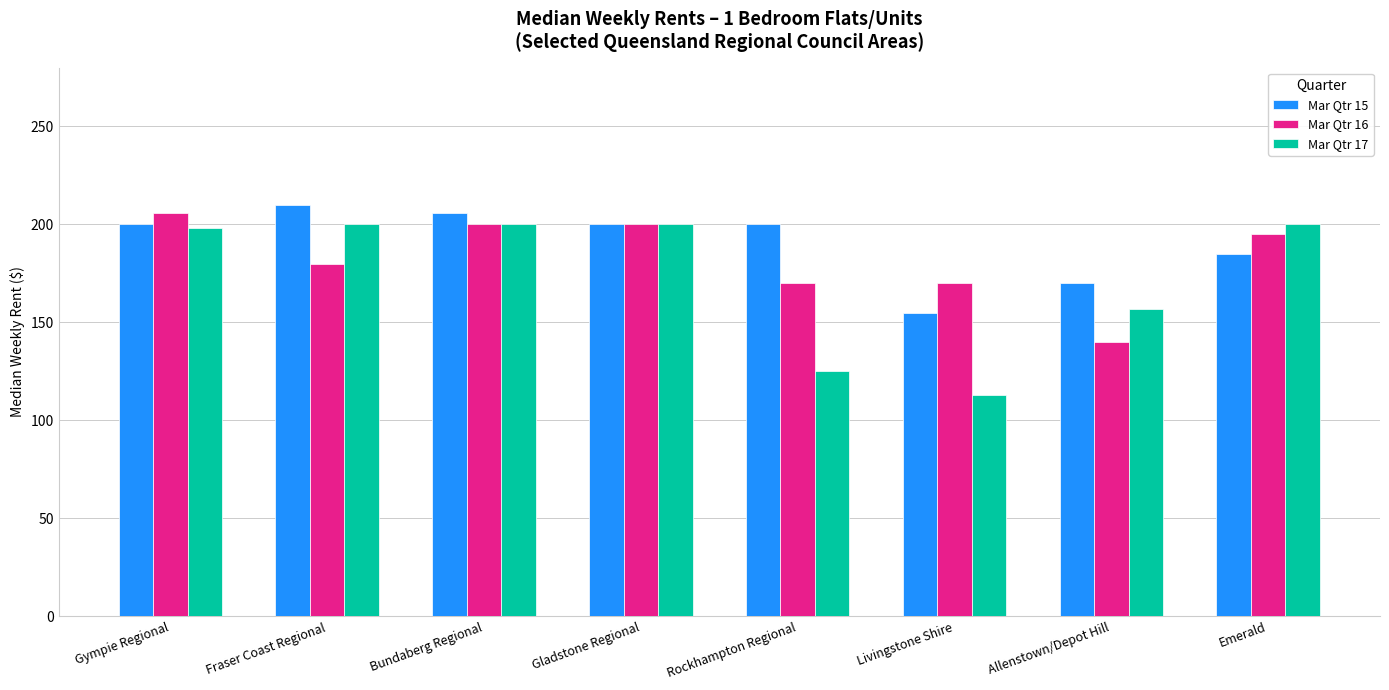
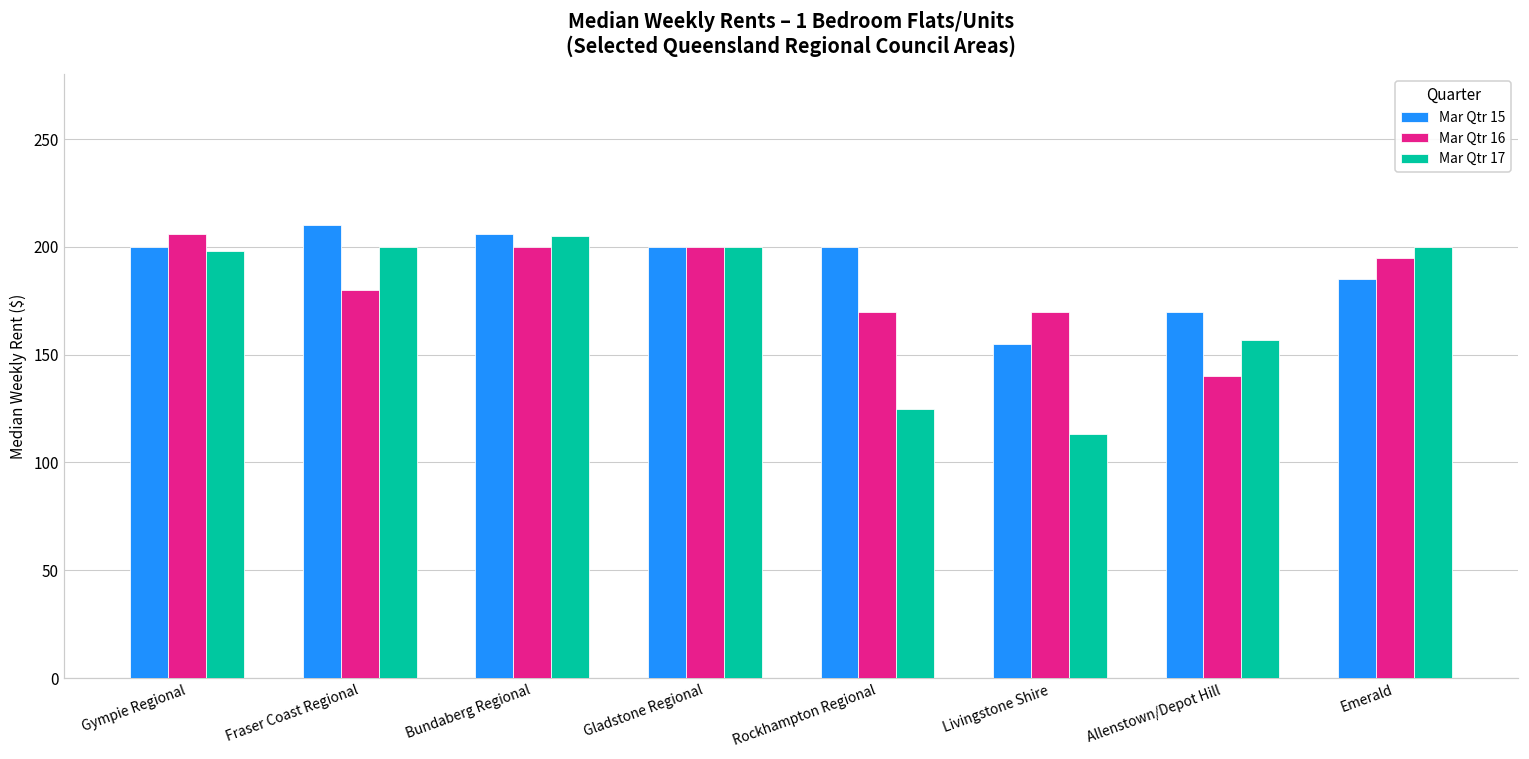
  {
    "Mar Qtr 15": {
      "Gympie Regional": 200,
      "Fraser Coast Regional": 210,
      "Bundaberg Regional": 206,
      "Gladstone Regional": 200,
      "Rockhampton Regional": 200,
      "Livingstone Shire": 155,
      "Allenstown/Depot Hill": 170,
      "Emerald": 185
    },
    "Mar Qtr 16": {
      "Gympie Regional": 206,
      "Fraser Coast Regional": 180,
      "Bundaberg Regional": 200,
      "Gladstone Regional": 200,
      "Rockhampton Regional": 170,
      "Livingstone Shire": 170,
      "Allenstown/Depot Hill": 140,
      "Emerald": 195
    },
    "Mar Qtr 17": {
      "Gympie Regional": 198,
      "Fraser Coast Regional": 200,
-     "Bundaberg Regional": 200,
+     "Bundaberg Regional": 205,
      "Gladstone Regional": 200,
      "Rockhampton Regional": 125,
      "Livingstone Shire": 113,
      "Allenstown/Depot Hill": 157,
      "Emerald": 200
    }
  }
